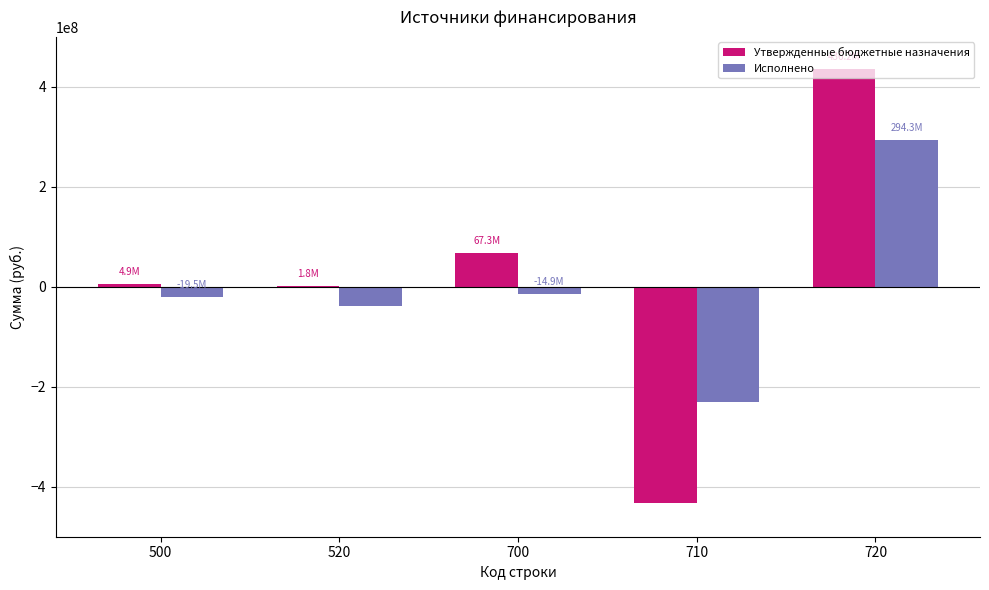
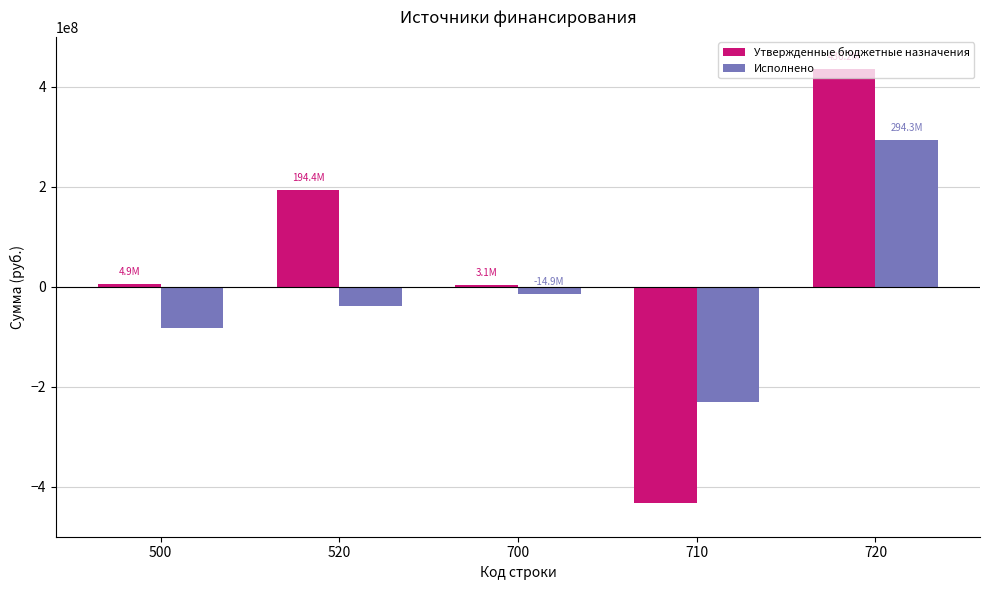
  {
    "Утвержденные бюджетные назначения": {
      "500": "4.9M",
-     "520": "1.8M",
-     "700": "67.3M"
+     "520": "194.4M",
+     "700": "3.1M"
    },
    "Исполнено": {
-     "500": "-20000000",
+     "500": "-80000000",
      "520": "-40000000",
      "710": "-230000000"
    }
  }
